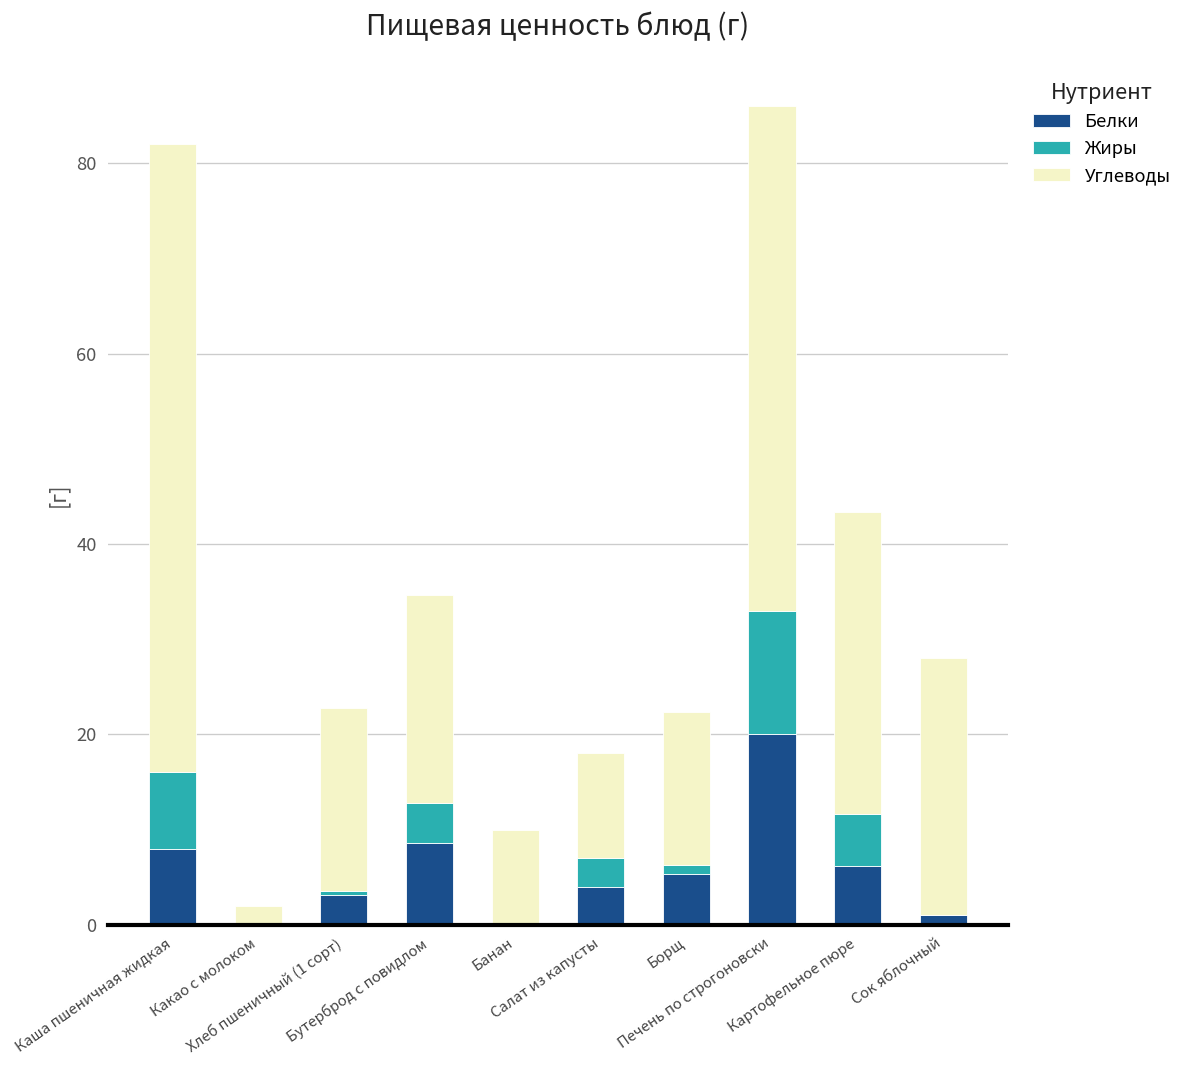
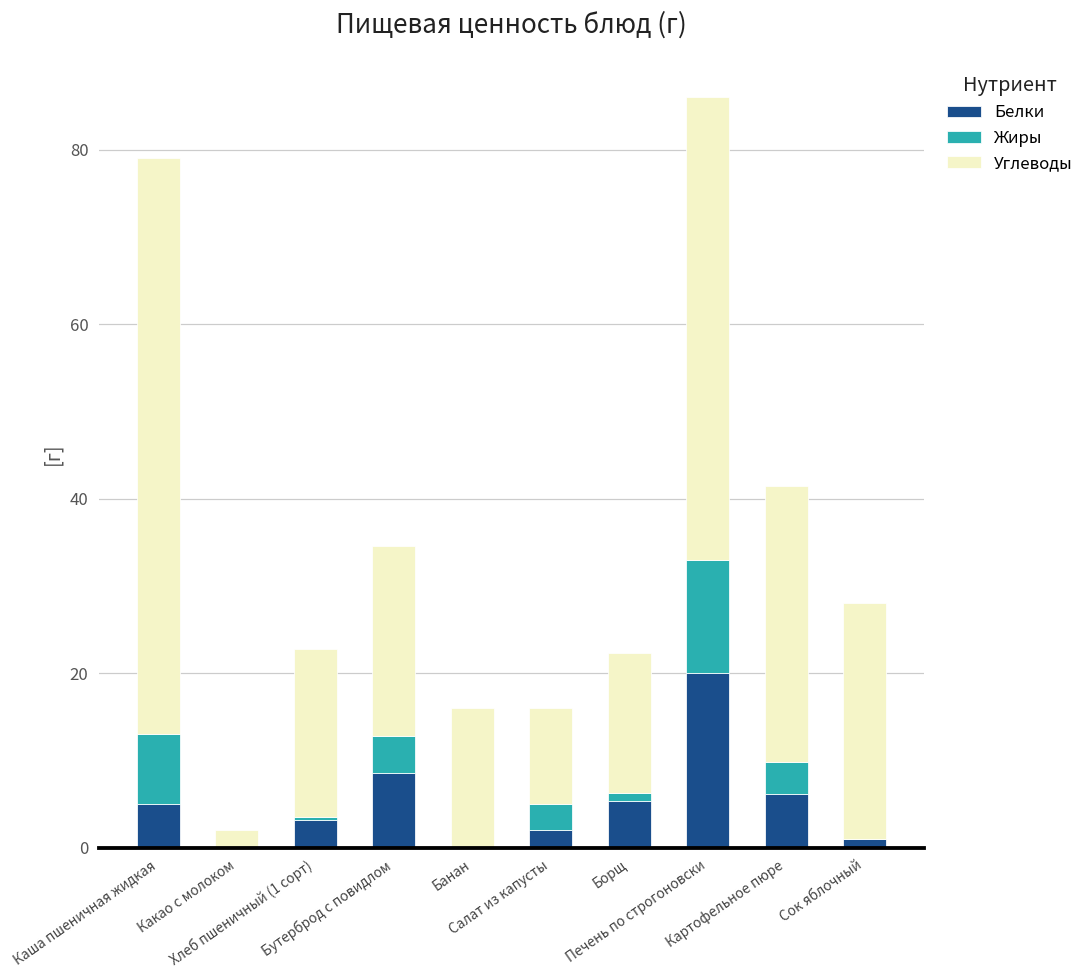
  {
    "Белки": {
-     "Каша пшеничная жидкая": 8,
+     "Каша пшеничная жидкая": 5,
      "Какао с молоком": 0,
      "Хлеб пшеничный (1 сорт)": 3,
      "Бутерброд с повидлом": 9,
      "Банан": 0,
-     "Салат из капусты": 4,
+     "Салат из капусты": 2,
      "Борщ": 5,
      "Печень по строгоновски": 20,
      "Картофельное пюре": 6,
      "Сок яблочный": 1
    },
    "Жиры": {
      "Каша пшеничная жидкая": 8,
      "Какао с молоком": 0,
      "Хлеб пшеничный (1 сорт)": 0,
      "Бутерброд с повидлом": 4,
      "Банан": 0,
      "Салат из капусты": 3,
      "Борщ": 1,
      "Печень по строгоновски": 13,
-     "Картофельное пюре": 5,
+     "Картофельное пюре": 4,
      "Сок яблочный": 0
    },
    "Углеводы": {
      "Каша пшеничная жидкая": 66,
      "Какао с молоком": 2,
      "Хлеб пшеничный (1 сорт)": 19,
      "Бутерброд с повидлом": 22,
-     "Банан": 10,
+     "Банан": 16,
      "Салат из капусты": 11,
      "Борщ": 16,
      "Печень по строгоновски": 53,
      "Картофельное пюре": 32,
      "Сок яблочный": 27
    }
  }
